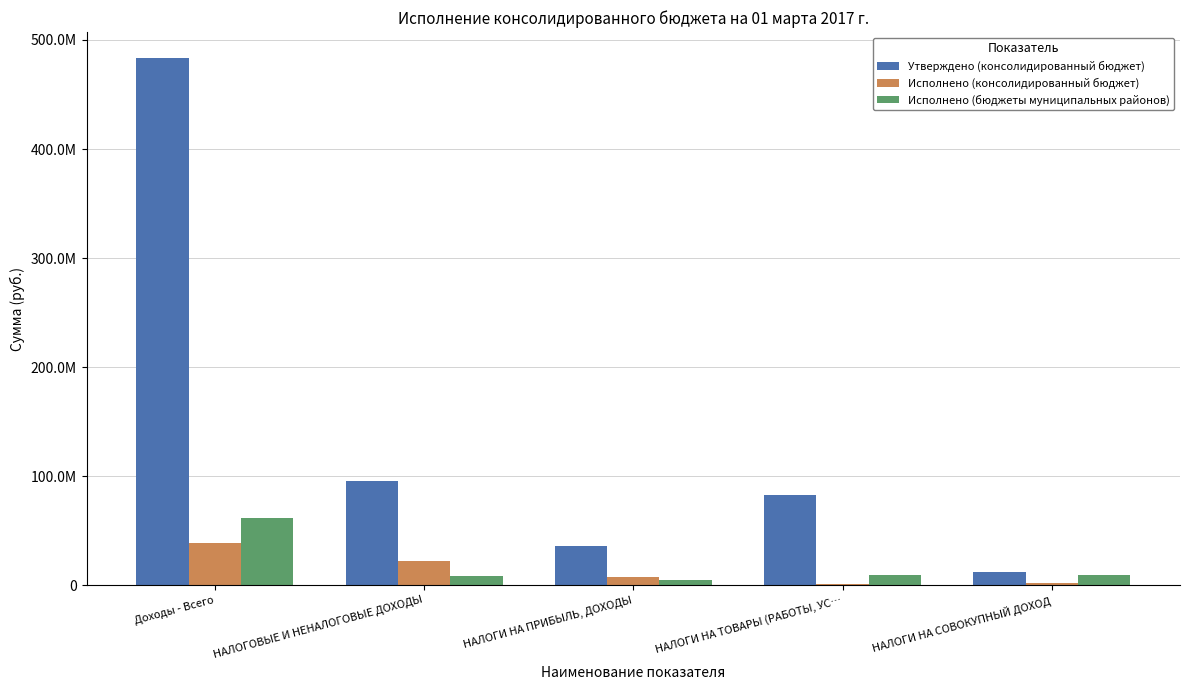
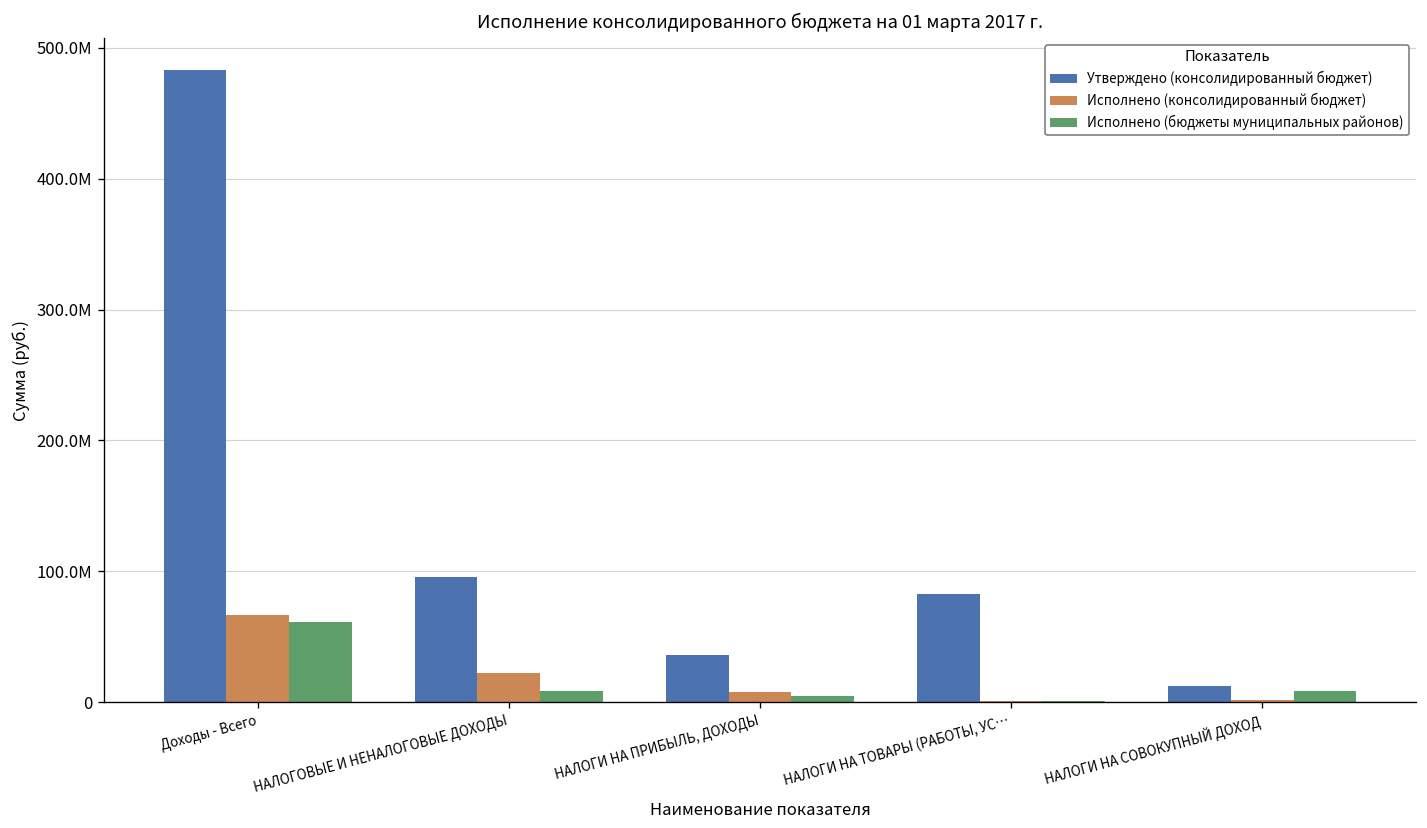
  {
    "Утверждено (консолидированный бюджет)": {
      "Доходы - Всего": 483000000,
      "НАЛОГОВЫЕ И НЕНАЛОГОВЫЕ ДОХОДЫ": 96000000,
      "НАЛОГИ НА ПРИБЫЛЬ, ДОХОДЫ": 36000000,
      "НАЛОГИ НА ТОВАРЫ (РАБОТЫ, УС…": 83000000,
      "НАЛОГИ НА СОВОКУПНЫЙ ДОХОД": 12000000
    },
    "Исполнено (консолидированный бюджет)": {
-     "Доходы - Всего": 39000000,
+     "Доходы - Всего": 67000000,
      "НАЛОГОВЫЕ И НЕНАЛОГОВЫЕ ДОХОДЫ": 22000000,
      "НАЛОГИ НА ПРИБЫЛЬ, ДОХОДЫ": 7000000
    },
    "Исполнено (бюджеты муниципальных районов)": {
      "Доходы - Всего": 62000000,
      "НАЛОГОВЫЕ И НЕНАЛОГОВЫЕ ДОХОДЫ": 9000000,
      "НАЛОГИ НА ПРИБЫЛЬ, ДОХОДЫ": 5000000,
-     "НАЛОГИ НА ТОВАРЫ (РАБОТЫ, УС…": 9000000,
+     "НАЛОГИ НА ТОВАРЫ (РАБОТЫ, УС…": 1000000,
      "НАЛОГИ НА СОВОКУПНЫЙ ДОХОД": 9000000
    }
  }
